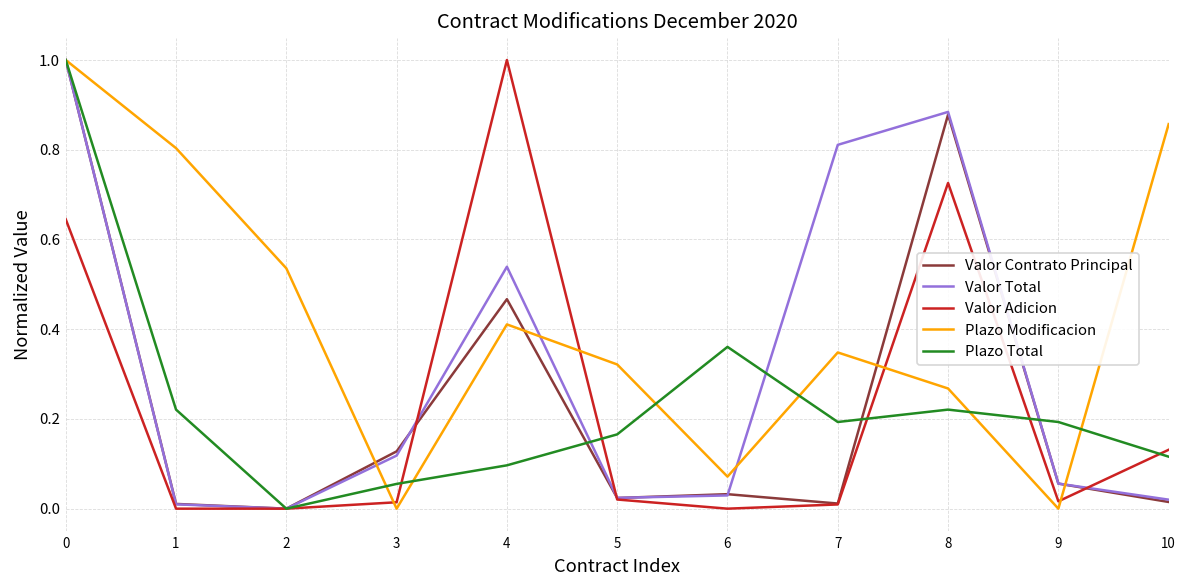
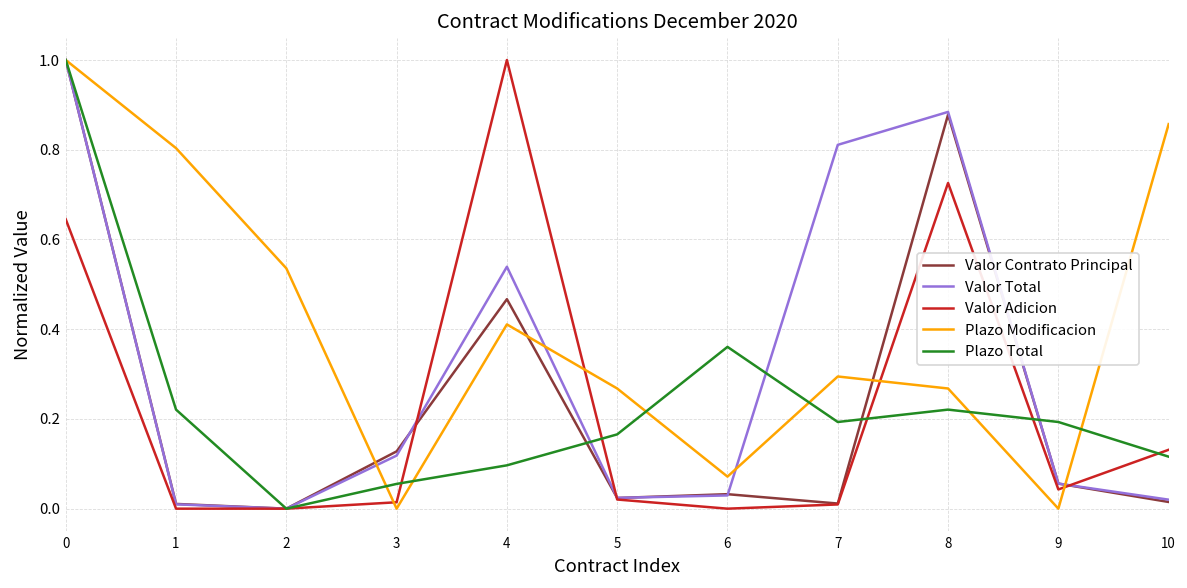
  {
    "Valor Contrato Principal": {
      "3": 0.13,
      "4": 0.47
    },
    "Valor Total": {
      "3": 0.12,
      "4": 0.54,
      "7": 0.81
    },
    "Valor Adicion": {
      "0": 0.64,
      "1": 0.00,
      "3": 0.01,
      "4": 1.00,
      "6": 0.00,
      "8": 0.73,
-     "9": 0.02,
+     "9": 0.04,
      "10": 0.13
    },
    "Plazo Modificacion": {
      "1": 0.80,
      "2": 0.54,
      "3": 0.00,
      "4": 0.41,
-     "5": 0.32,
+     "5": 0.27,
      "6": 0.07,
-     "7": 0.35,
+     "7": 0.29,
      "8": 0.27,
      "9": 0.00,
      "10": 0.86
    },
    "Plazo Total": {
      "1": 0.22,
      "3": 0.06,
      "4": 0.10,
      "5": 0.17,
      "6": 0.36,
      "7": 0.19,
      "8": 0.22,
      "9": 0.19,
      "10": 0.12
    }
  }
